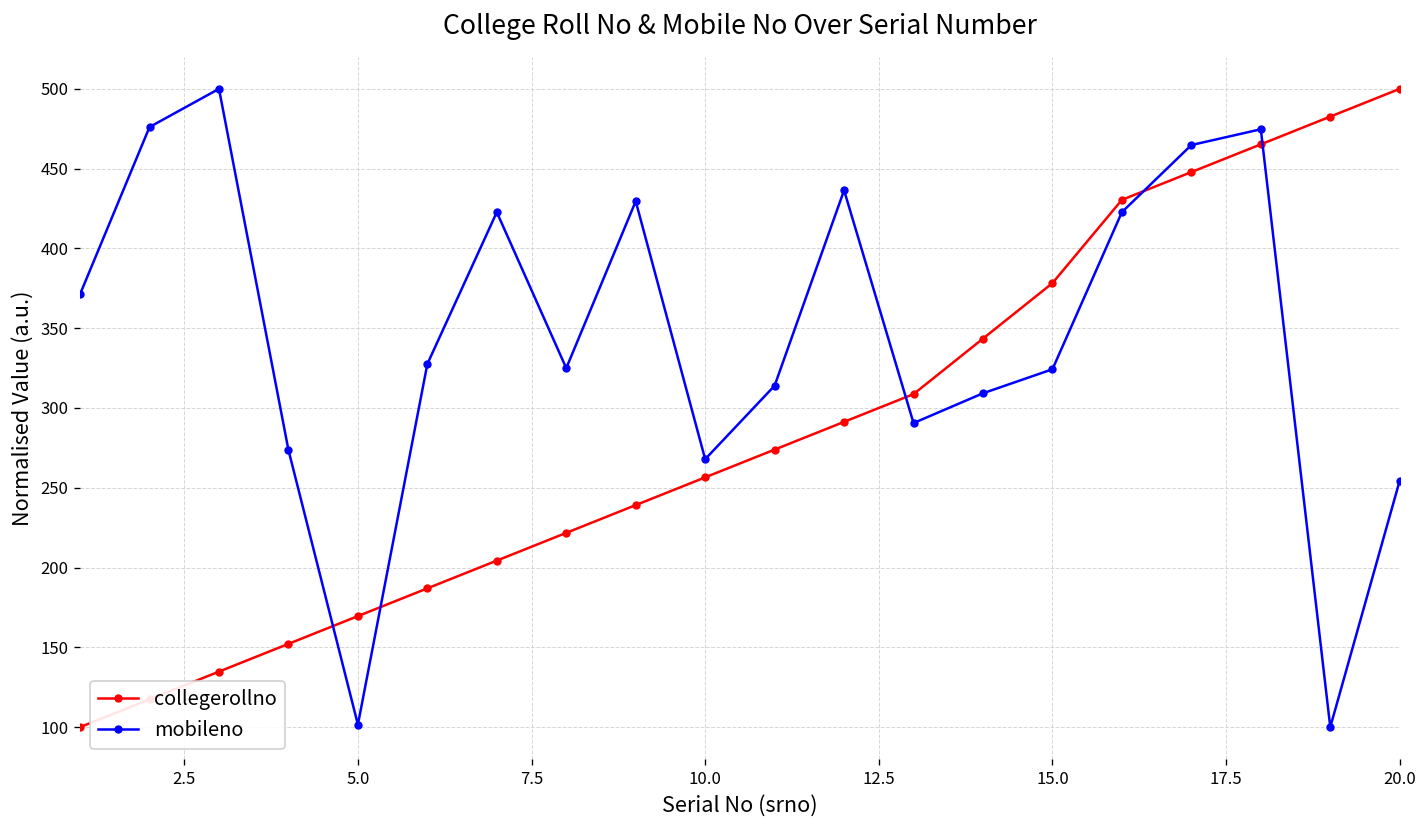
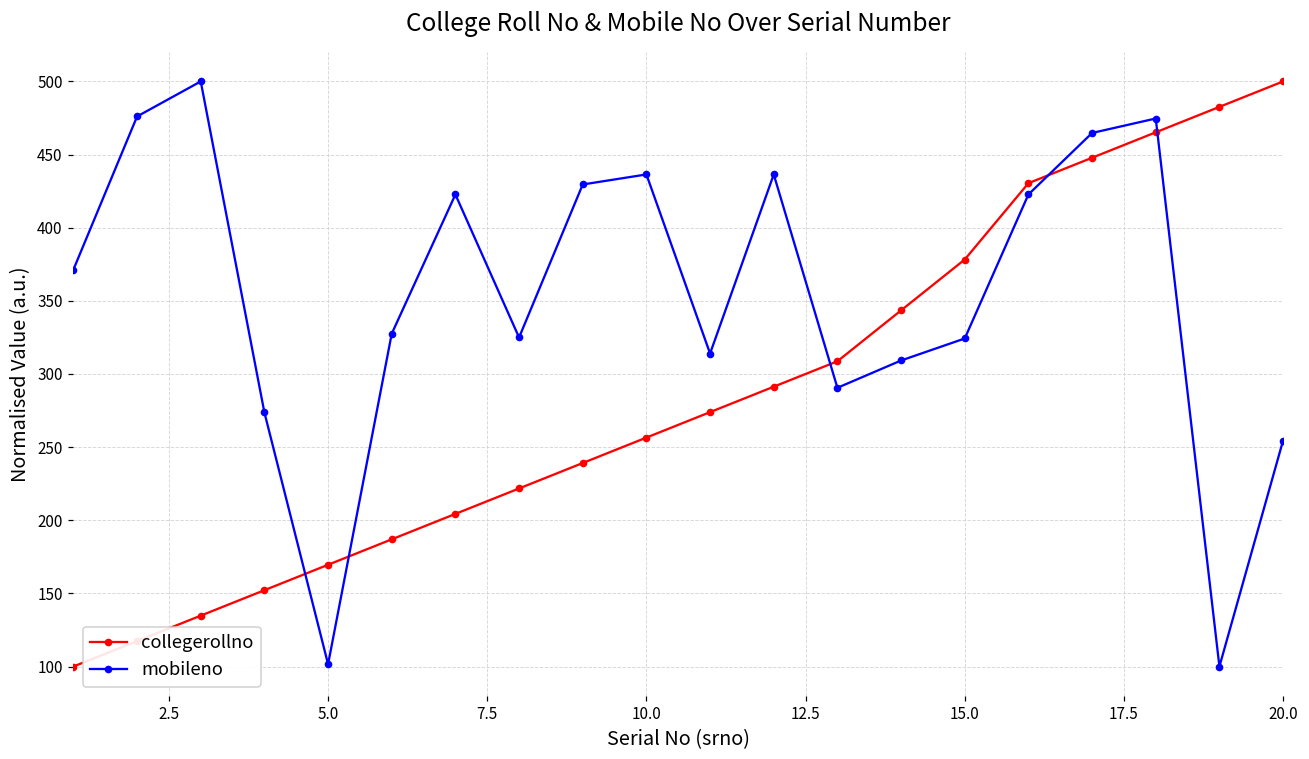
  {
    "collegerollno": {
      "5.0": 170,
      "10.0": 257,
      "15.0": 378,
      "20.0": 500
    },
    "mobileno": {
      "5.0": 102,
-     "10.0": 268,
+     "10.0": 436,
      "15.0": 324,
      "20.0": 255
    }
  }
